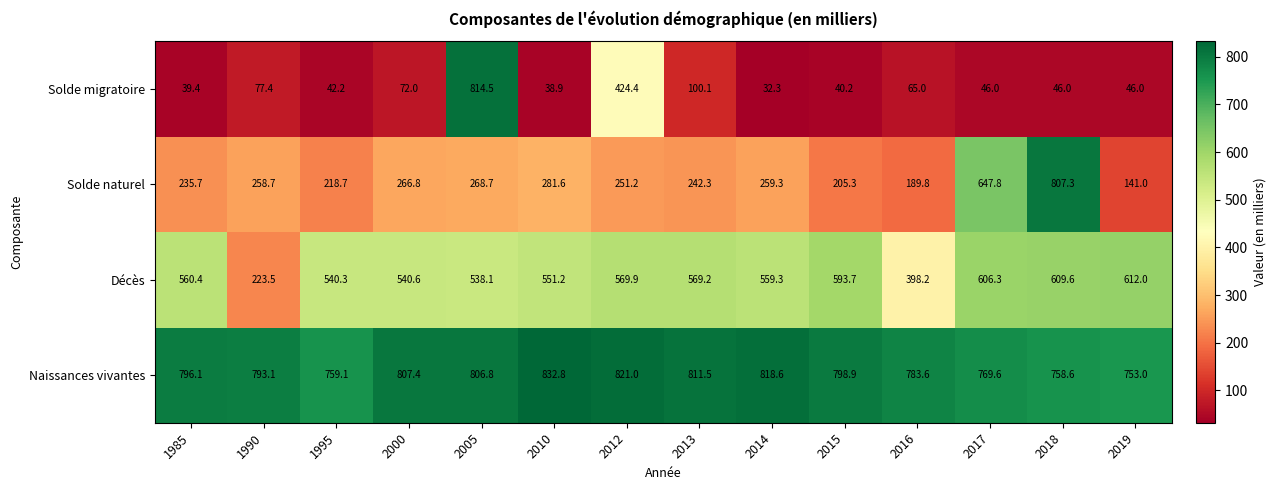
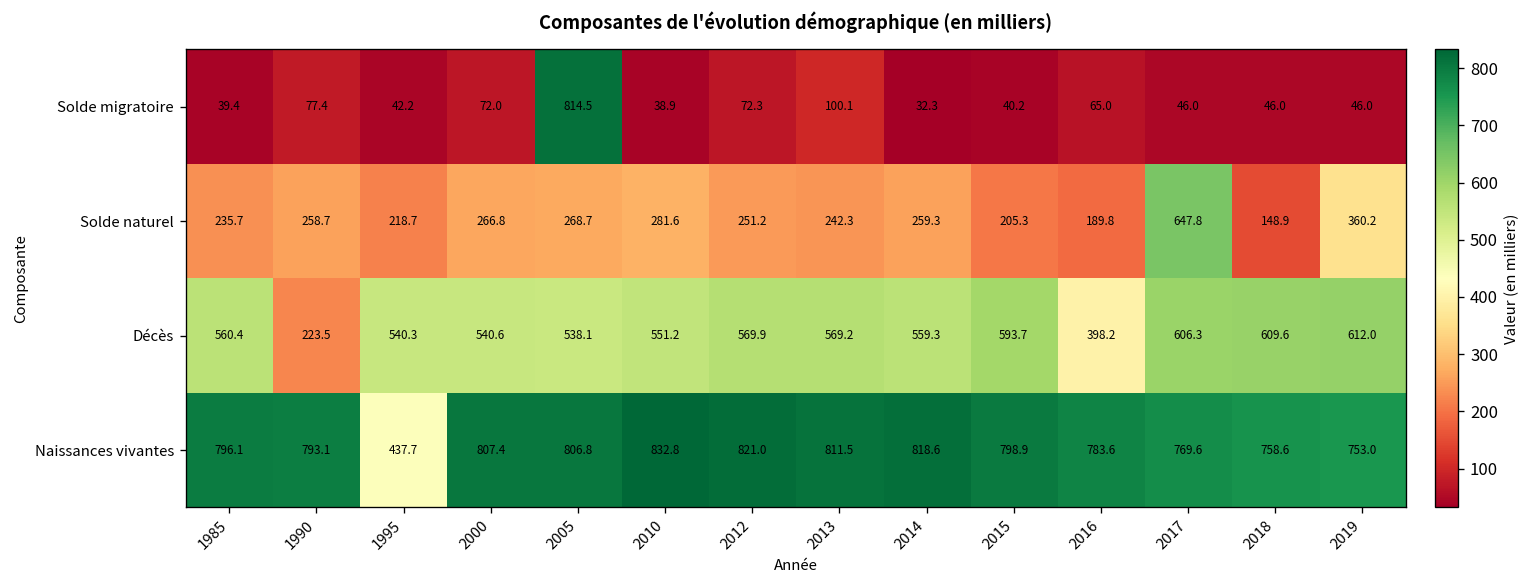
  {
    "Solde migratoire": {
      "1985": 39.4,
      "1990": 77.4,
      "1995": 42.2,
      "2000": 72.0,
      "2005": 814.5,
      "2010": 38.9,
-     "2012": 424.4,
+     "2012": 72.3,
      "2013": 100.1,
      "2014": 32.3,
      "2015": 40.2,
      "2016": 65.0,
      "2017": 46.0,
      "2018": 46.0,
      "2019": 46.0
    },
    "Solde naturel": {
      "1985": 235.7,
      "1990": 258.7,
      "1995": 218.7,
      "2000": 266.8,
      "2005": 268.7,
      "2010": 281.6,
      "2012": 251.2,
      "2013": 242.3,
      "2014": 259.3,
      "2015": 205.3,
      "2016": 189.8,
      "2017": 647.8,
-     "2018": 807.3,
-     "2019": 141.0
+     "2018": 148.9,
+     "2019": 360.2
    },
    "Décès": {
      "1985": 560.4,
      "1990": 223.5,
      "1995": 540.3,
      "2000": 540.6,
      "2005": 538.1,
      "2010": 551.2,
      "2012": 569.9,
      "2013": 569.2,
      "2014": 559.3,
      "2015": 593.7,
      "2016": 398.2,
      "2017": 606.3,
      "2018": 609.6,
      "2019": 612.0
    },
    "Naissances vivantes": {
      "1985": 796.1,
      "1990": 793.1,
-     "1995": 759.1,
+     "1995": 437.7,
      "2000": 807.4,
      "2005": 806.8,
      "2010": 832.8,
      "2012": 821.0,
      "2013": 811.5,
      "2014": 818.6,
      "2015": 798.9,
      "2016": 783.6,
      "2017": 769.6,
      "2018": 758.6,
      "2019": 753.0
    }
  }
